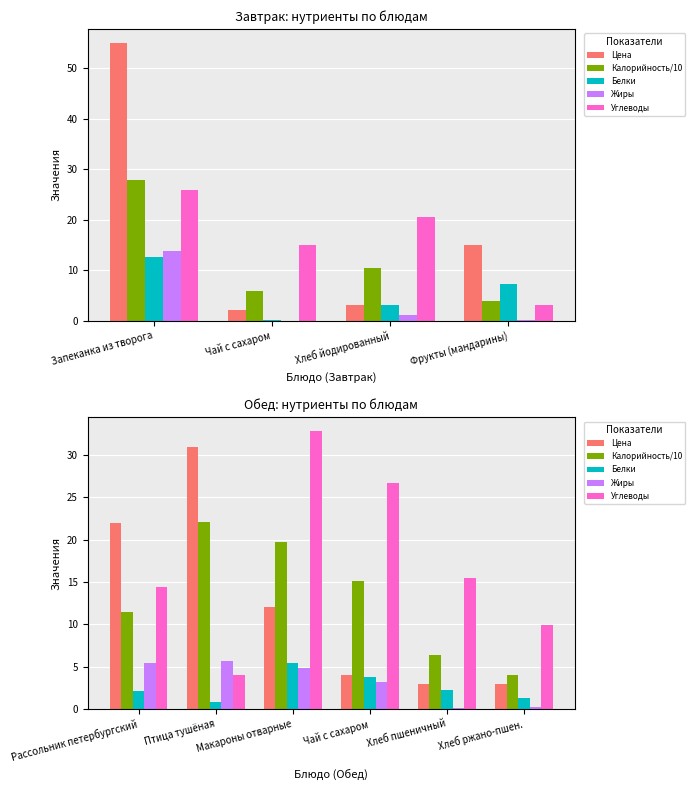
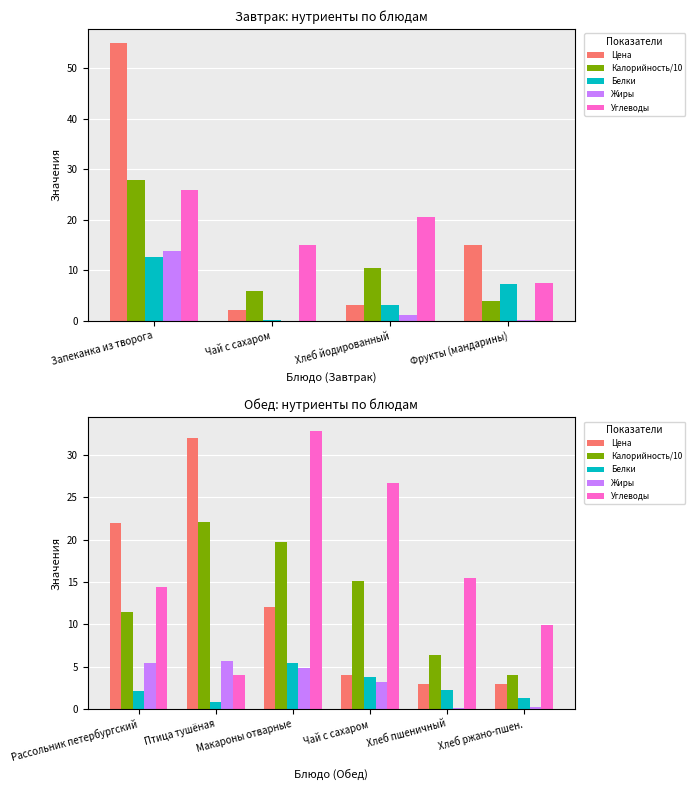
  {
    "Завтрак: нутриенты по блюдам": {
      "Цена": {
        "Запеканка из творога": 55,
        "Чай с сахаром": 2,
        "Хлеб йодированный": 3,
        "Фрукты (мандарины)": 15
      },
      "Калорийность/10": {
        "Запеканка из творога": 28,
        "Чай с сахаром": 6,
        "Хлеб йодированный": 10,
        "Фрукты (мандарины)": 4
      },
      "Белки": {
        "Запеканка из творога": 13,
        "Хлеб йодированный": 3,
        "Фрукты (мандарины)": 7
      },
      "Жиры": {
        "Запеканка из творога": 14,
        "Чай с сахаром": 0,
        "Хлеб йодированный": 1
      },
      "Углеводы": {
        "Запеканка из творога": 26,
        "Чай с сахаром": 15,
        "Хлеб йодированный": 21,
-       "Фрукты (мандарины)": 3
+       "Фрукты (мандарины)": 8
      }
    },
    "Обед: нутриенты по блюдам": {
      "Цена": {
        "Рассольник петербургский": 22,
-       "Птица тушёная": 31,
+       "Птица тушёная": 32,
        "Макароны отварные": 12,
        "Чай с сахаром": 4,
        "Хлеб пшеничный": 3,
        "Хлеб ржано-пшен.": 3
      },
      "Калорийность/10": {
        "Рассольник петербургский": 11,
        "Птица тушёная": 22,
        "Макароны отварные": 20,
        "Чай с сахаром": 15,
        "Хлеб пшеничный": 6,
        "Хлеб ржано-пшен.": 4
      },
      "Белки": {
        "Рассольник петербургский": 2,
        "Птица тушёная": 1,
        "Макароны отварные": 5,
        "Чай с сахаром": 4,
        "Хлеб пшеничный": 2,
        "Хлеб ржано-пшен.": 1
      },
      "Жиры": {
        "Рассольник петербургский": 5,
        "Птица тушёная": 6,
        "Макароны отварные": 5,
        "Чай с сахаром": 3
      },
      "Углеводы": {
        "Рассольник петербургский": 14,
        "Птица тушёная": 4,
        "Макароны отварные": 33,
        "Чай с сахаром": 27,
        "Хлеб пшеничный": 15,
        "Хлеб ржано-пшен.": 10
      }
    }
  }
